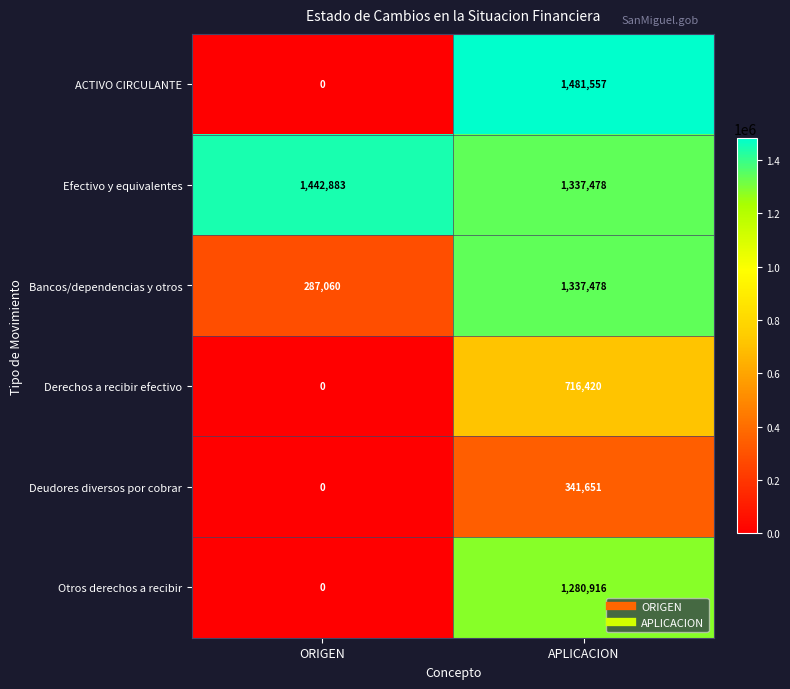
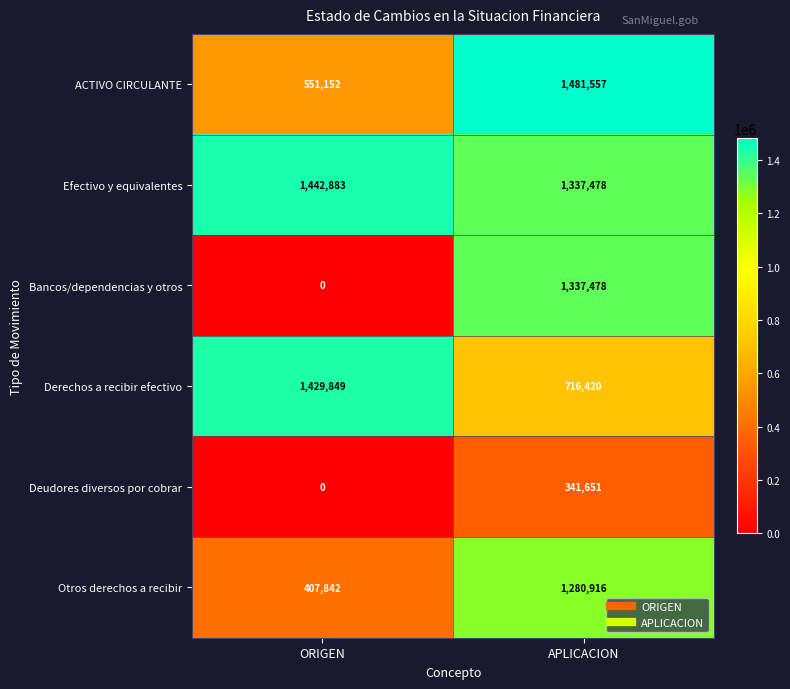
  {
    "ACTIVO CIRCULANTE": {
-     "ORIGEN": "0",
+     "ORIGEN": "551,152",
      "APLICACION": "1,481,557"
    },
    "Efectivo y equivalentes": {
      "ORIGEN": "1,442,883",
      "APLICACION": "1,337,478"
    },
    "Bancos/dependencias y otros": {
-     "ORIGEN": "287,060",
+     "ORIGEN": "0",
      "APLICACION": "1,337,478"
    },
    "Derechos a recibir efectivo": {
-     "ORIGEN": "0",
+     "ORIGEN": "1,429,849",
      "APLICACION": "716,420"
    },
    "Deudores diversos por cobrar": {
      "ORIGEN": "0",
      "APLICACION": "341,651"
    },
    "Otros derechos a recibir": {
-     "ORIGEN": "0",
+     "ORIGEN": "407,842",
      "APLICACION": "1,280,916"
    }
  }
